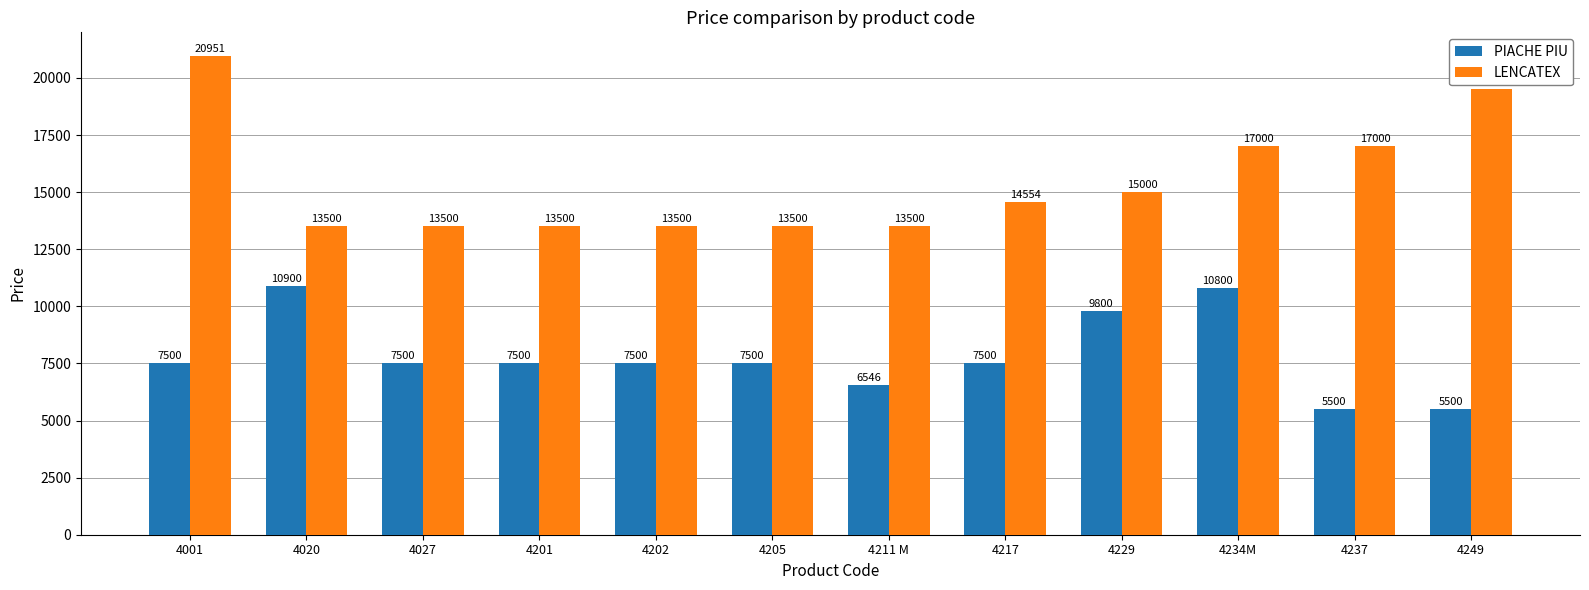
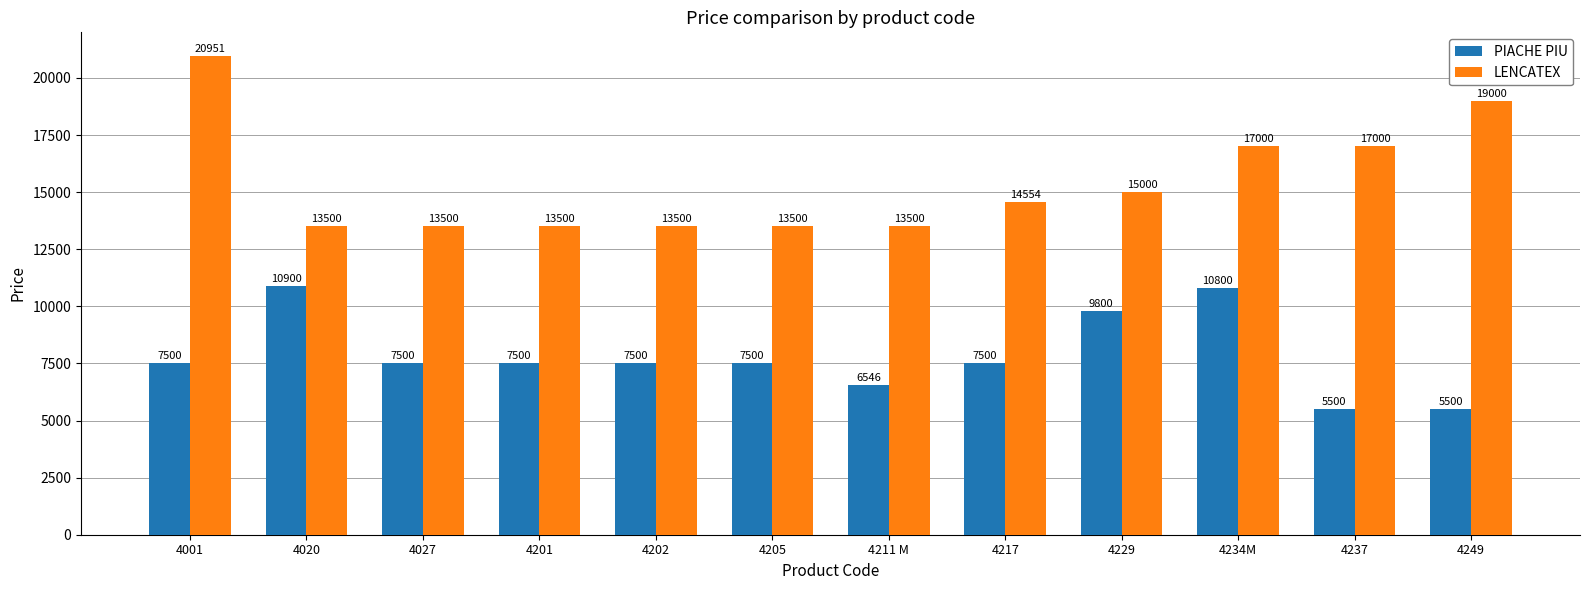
  {
    "PIACHE PIU": {
      "4001": 7500,
      "4020": 10900,
      "4027": 7500,
      "4201": 7500,
      "4202": 7500,
      "4205": 7500,
      "4211 M": 6546,
      "4217": 7500,
      "4229": 9800,
      "4234M": 10800,
      "4237": 5500,
      "4249": 5500
    },
    "LENCATEX": {
-     "4249": 19500
+     "4249": 19000
    }
  }
